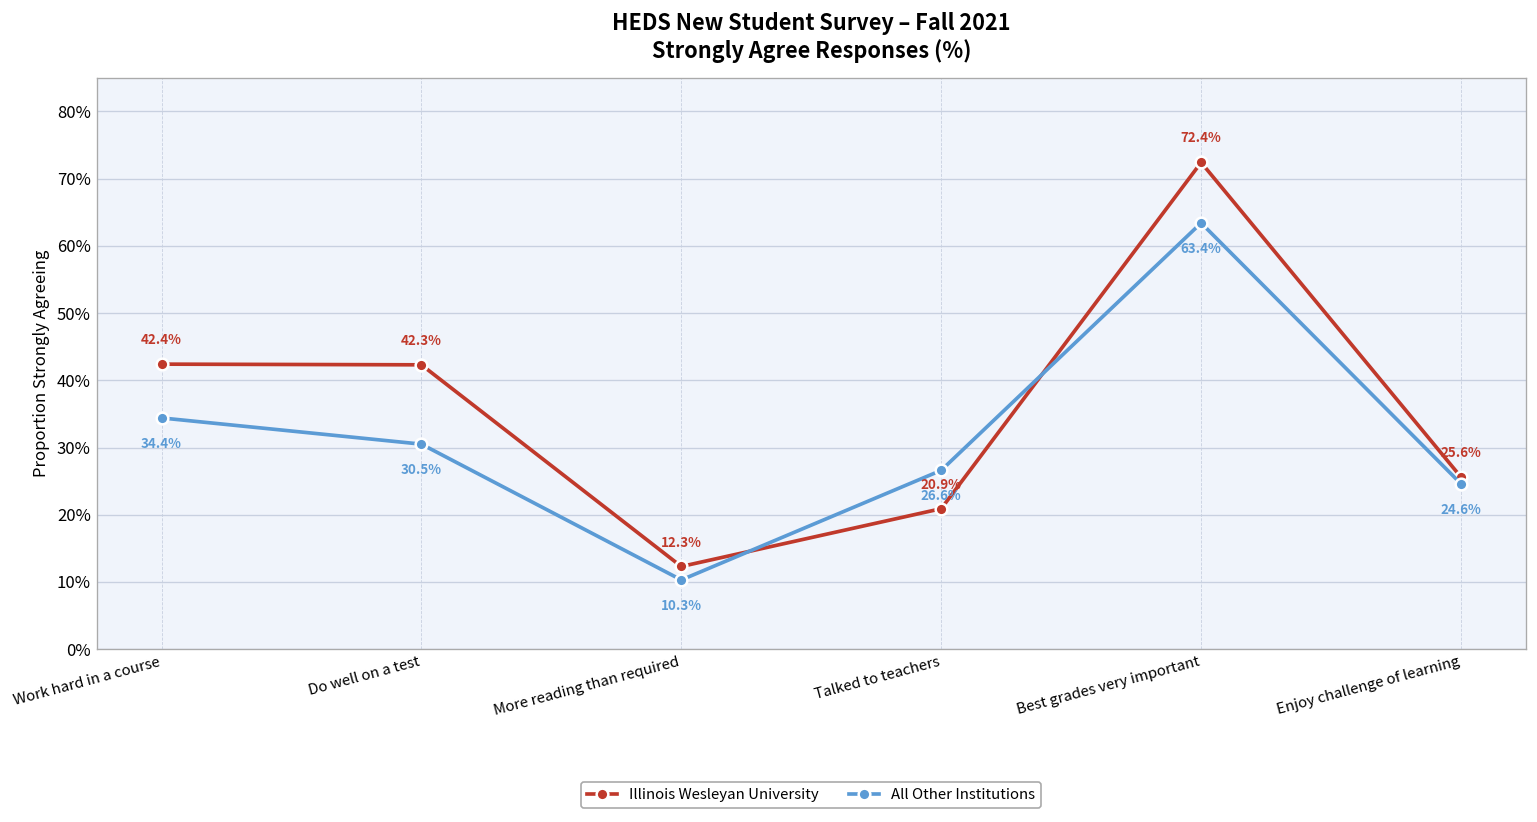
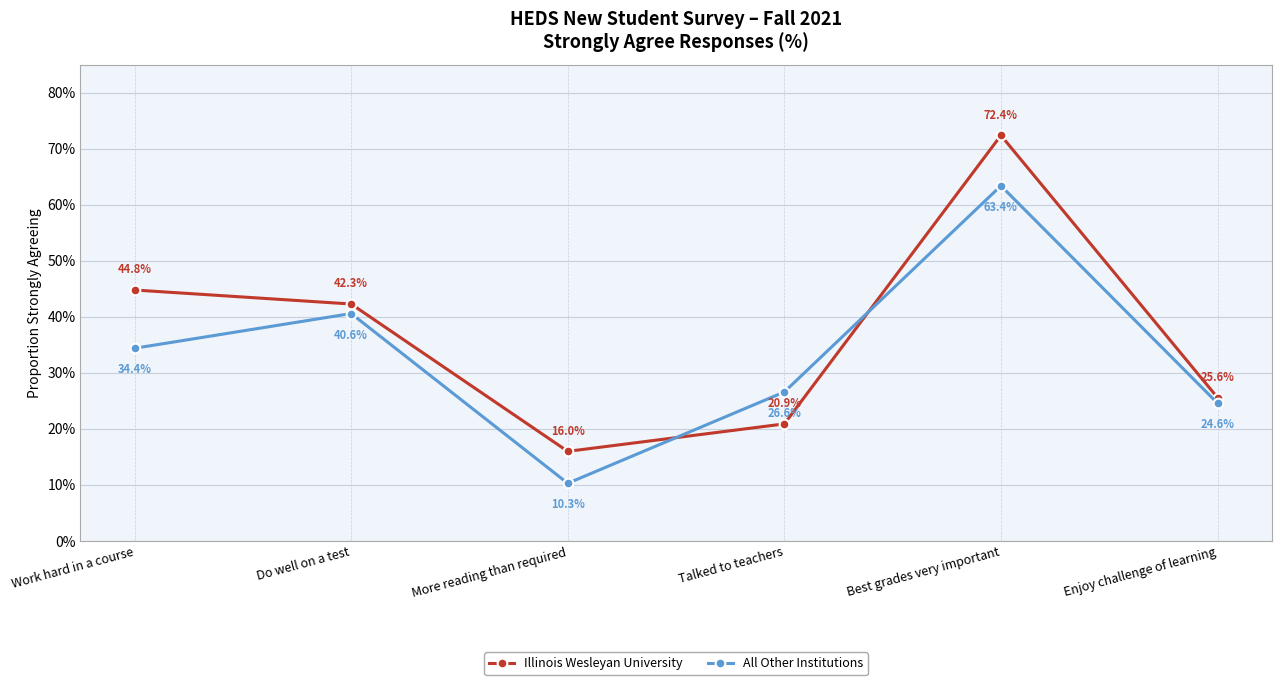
  {
    "Illinois Wesleyan University": {
-     "Work hard in a course": "42.4%",
+     "Work hard in a course": "44.8%",
      "Do well on a test": "42.3%",
-     "More reading than required": "12.3%",
+     "More reading than required": "16.0%",
      "Best grades very important": "72.4%",
      "Enjoy challenge of learning": "25.6%"
    },
    "All Other Institutions": {
      "Work hard in a course": "34.4%",
-     "Do well on a test": "30.5%",
+     "Do well on a test": "40.6%",
      "More reading than required": "10.3%",
      "Best grades very important": "63.4%",
      "Enjoy challenge of learning": "24.6%"
    }
  }
